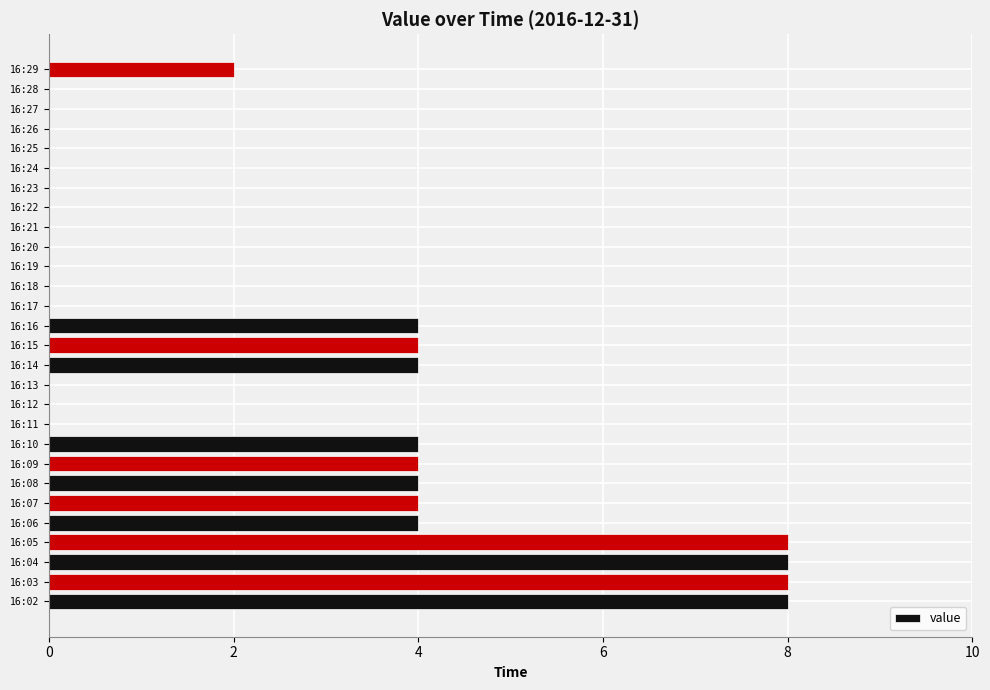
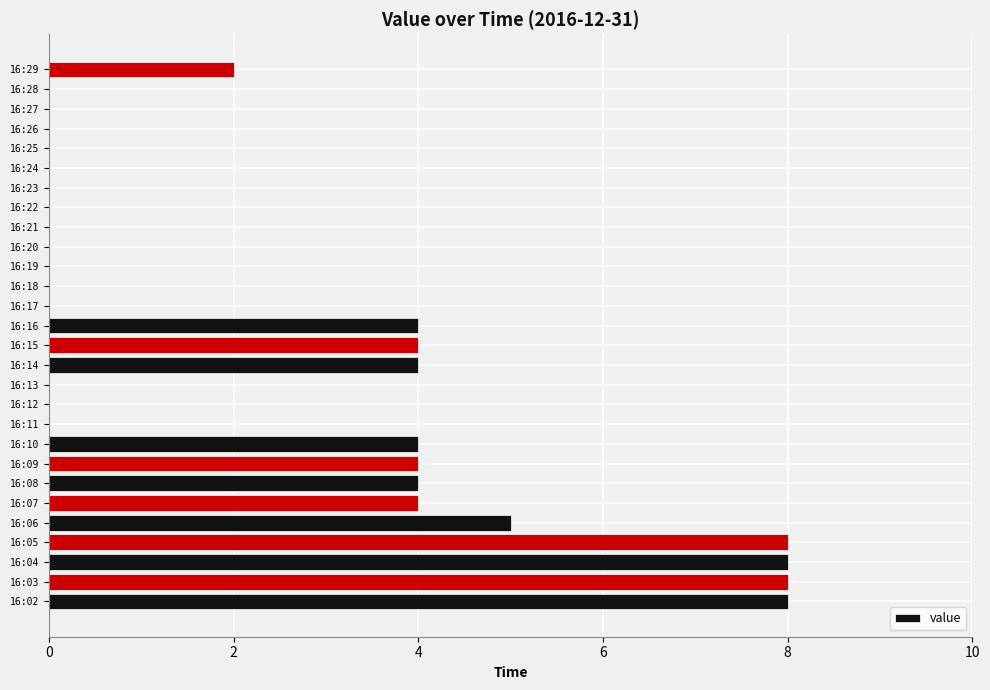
  {
    "16:29": 2,
    "16:28": 0,
    "16:27": 0,
    "16:26": 0,
    "16:25": 0,
    "16:24": 0,
    "16:23": 0,
    "16:22": 0,
    "16:21": 0,
    "16:20": 0,
    "16:19": 0,
    "16:18": 0,
    "16:17": 0,
    "16:16": 4,
    "16:15": 4,
    "16:14": 4,
    "16:13": 0,
    "16:12": 0,
    "16:11": 0,
    "16:10": 4,
    "16:09": 4,
    "16:08": 4,
    "16:07": 4,
-   "16:06": 4,
+   "16:06": 5,
    "16:05": 8,
    "16:04": 8,
    "16:03": 8,
    "16:02": 8
  }
